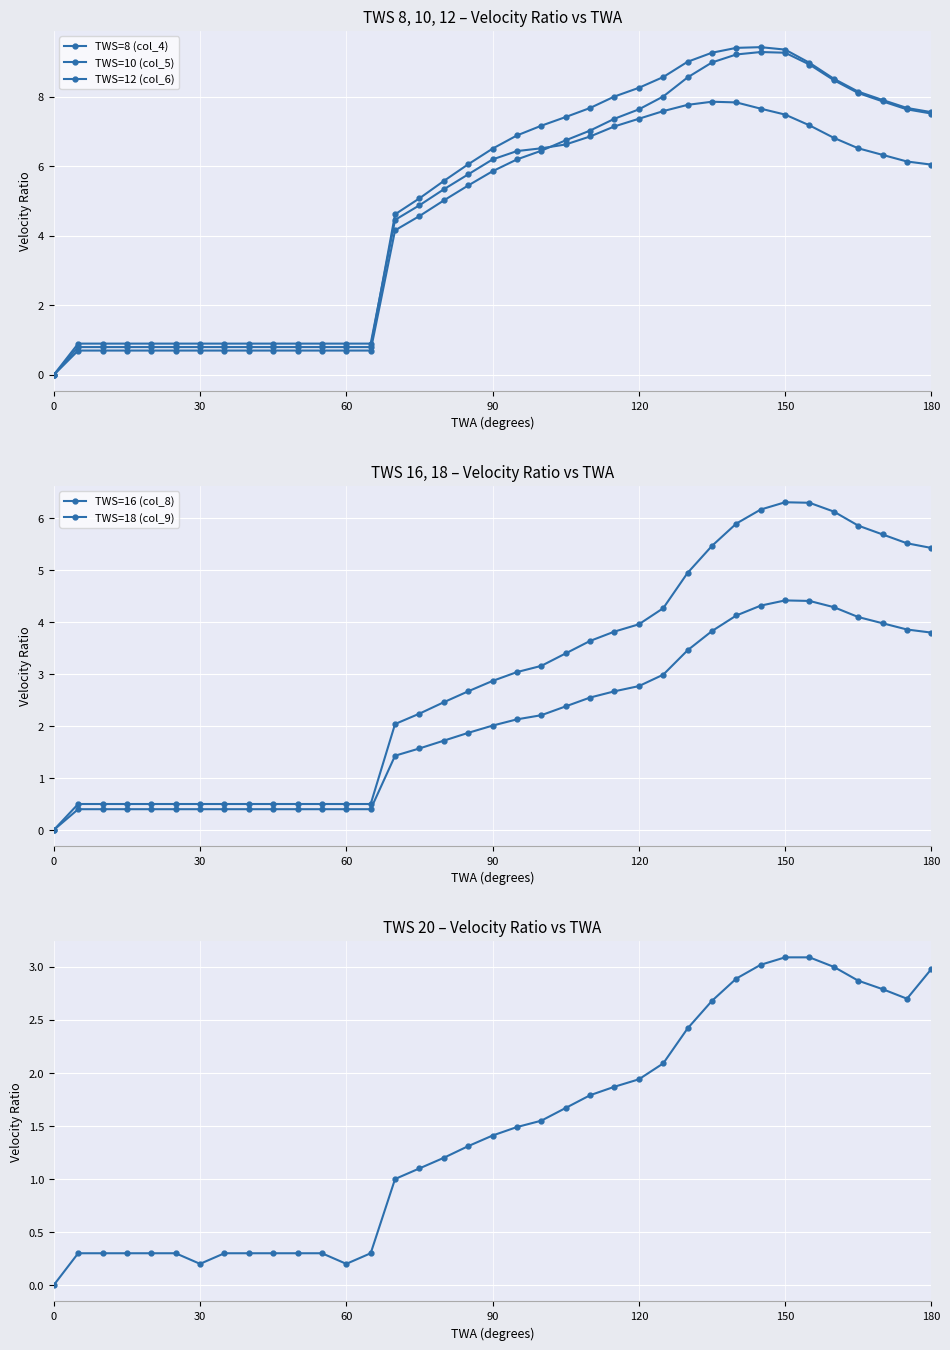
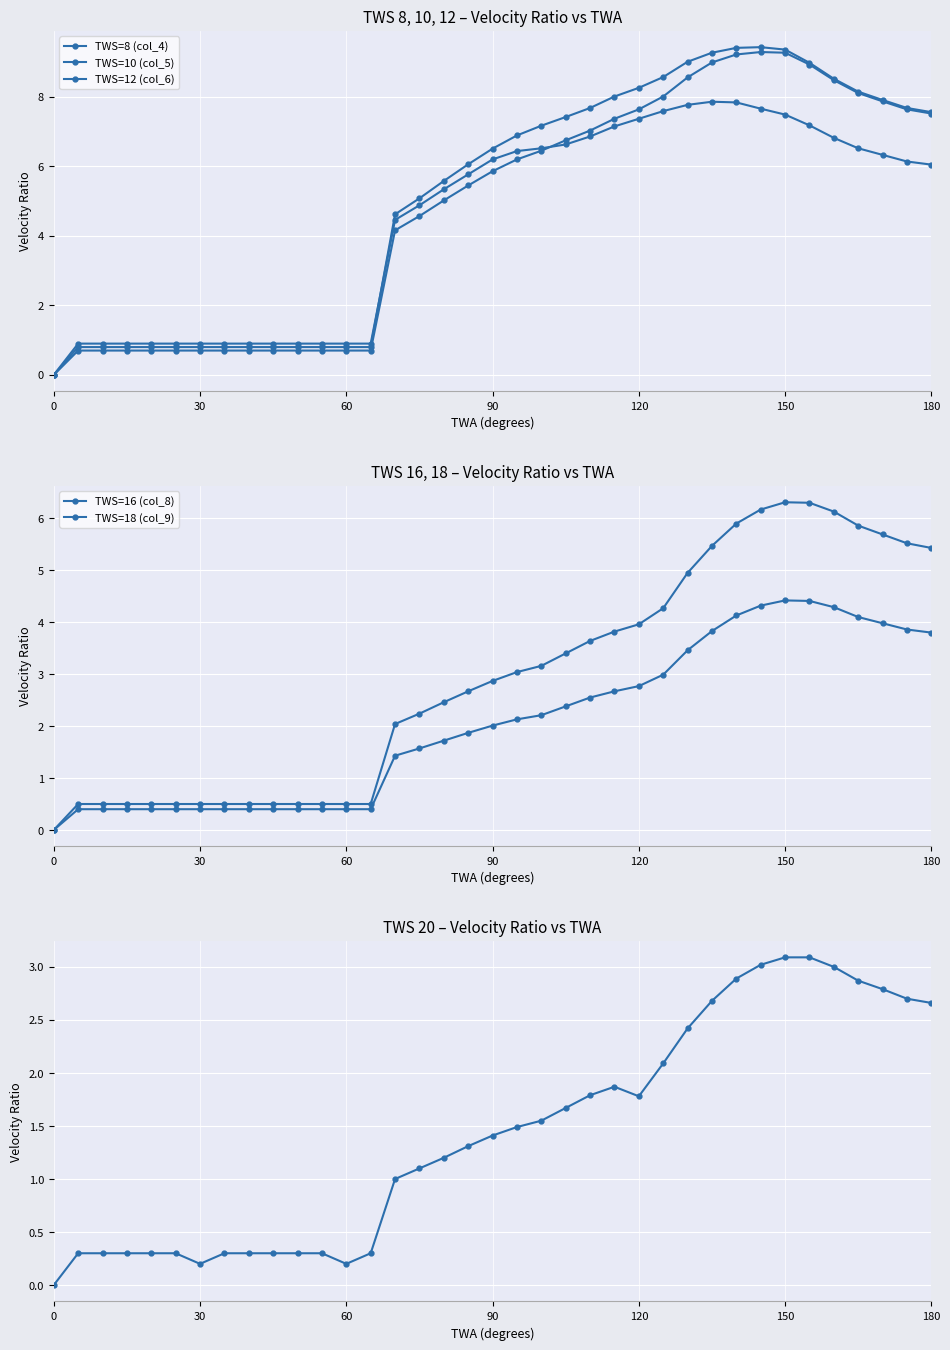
  {
    "TWS 20 – Velocity Ratio vs TWA": {
      "0": 0.00,
      "30": 0.20,
      "60": 0.20,
      "90": 1.41,
-     "120": 1.94,
+     "120": 1.78,
      "150": 3.09,
-     "180": 2.98
+     "180": 2.66
    }
  }
